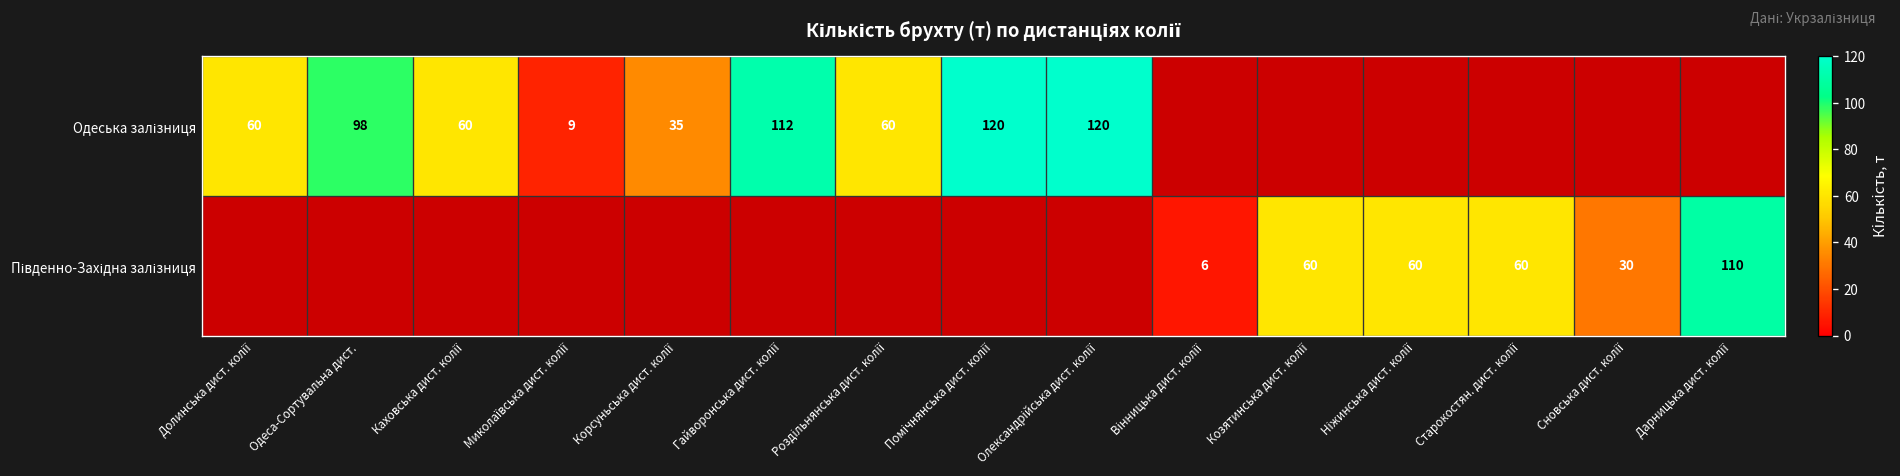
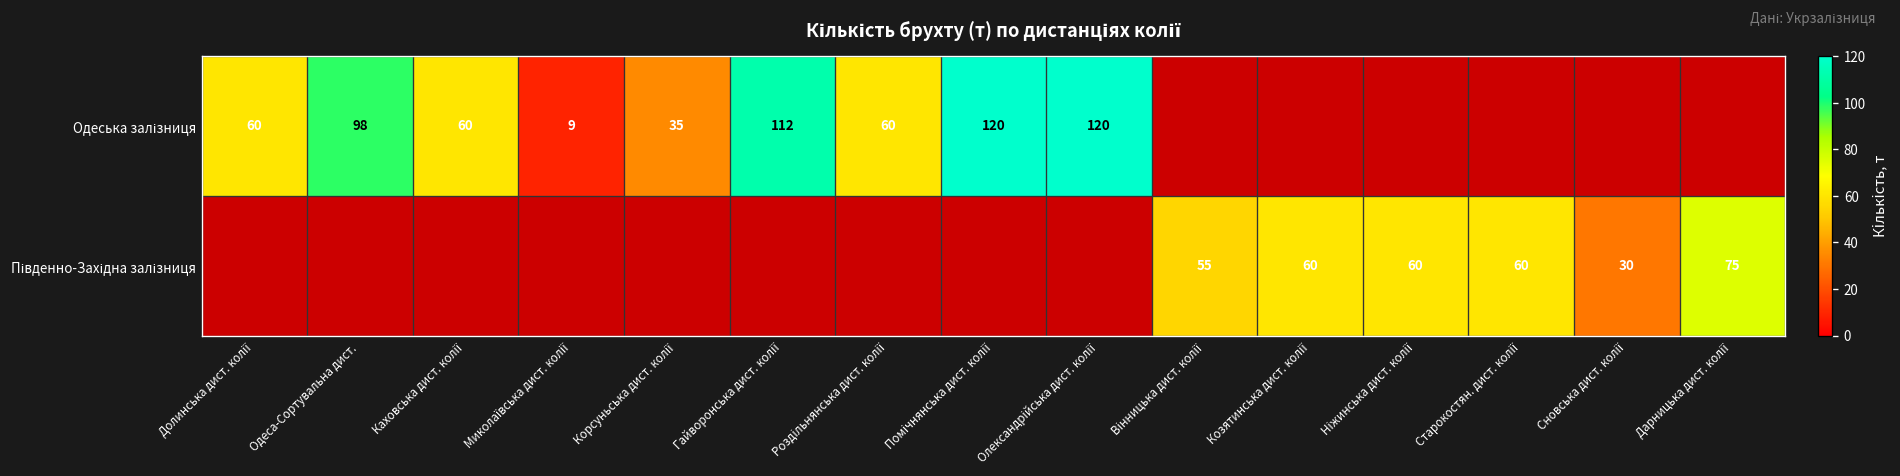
  {
    "Одеська залізниця": {
      "Долинська дист. колії": 60,
      "Одеса-Сортувальна дист.": 98,
      "Каховська дист. колії": 60,
      "Миколаївська дист. колії": 9,
      "Корсуньська дист. колії": 35,
      "Гайворонська дист. колії": 112,
      "Роздільнянська дист. колії": 60,
      "Помічнянська дист. колії": 120,
      "Олександрійська дист. колії": 120
    },
    "Південно-Західна залізниця": {
-     "Вінницька дист. колії": 6,
+     "Вінницька дист. колії": 55,
      "Козятинська дист. колії": 60,
      "Ніжинська дист. колії": 60,
      "Старокостян. дист. колії": 60,
      "Сновська дист. колії": 30,
-     "Дарницька дист. колії": 110
+     "Дарницька дист. колії": 75
    }
  }
